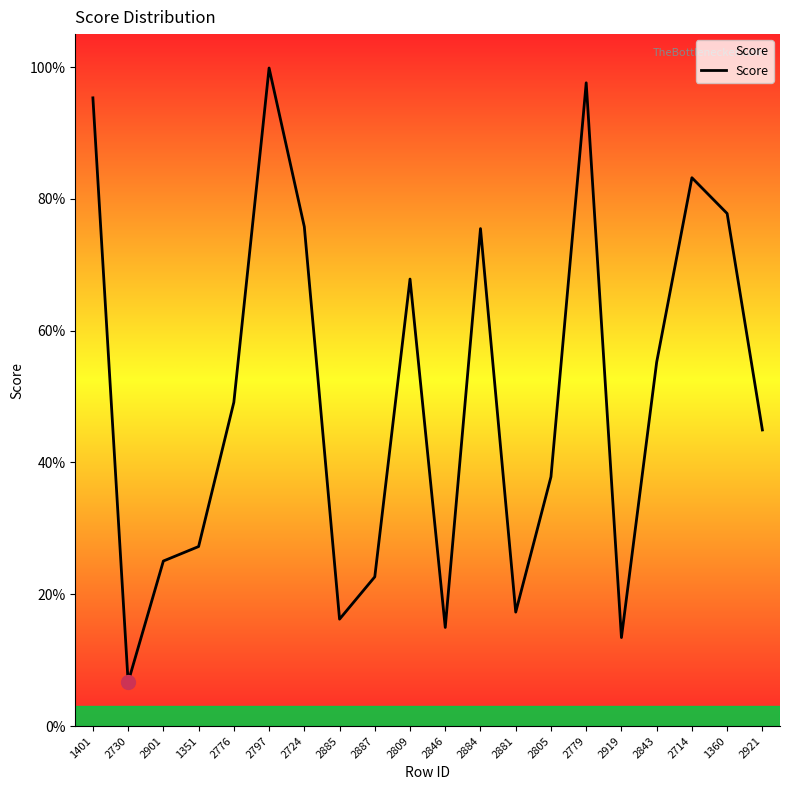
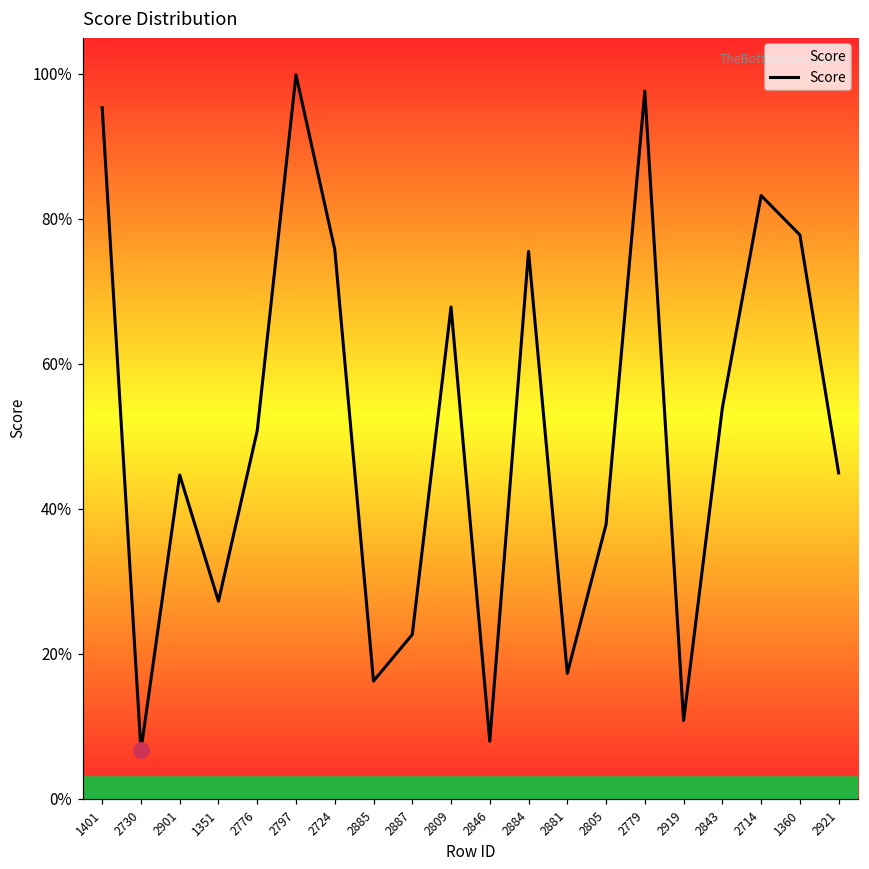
  {
    "Score": {
      "1401": "95%",
-     "2901": "25%",
+     "2901": "45%",
      "1351": "27%",
-     "2776": "49%",
+     "2776": "51%",
      "2797": "100%",
      "2724": "76%",
      "2885": "16%",
      "2887": "23%",
      "2809": "68%",
-     "2846": "15%",
+     "2846": "8%",
      "2884": "75%",
      "2881": "17%",
      "2805": "38%",
      "2779": "98%",
-     "2919": "13%",
-     "2843": "55%",
+     "2919": "11%",
+     "2843": "54%",
      "2714": "83%",
      "1360": "78%",
      "2921": "45%"
    }
  }
